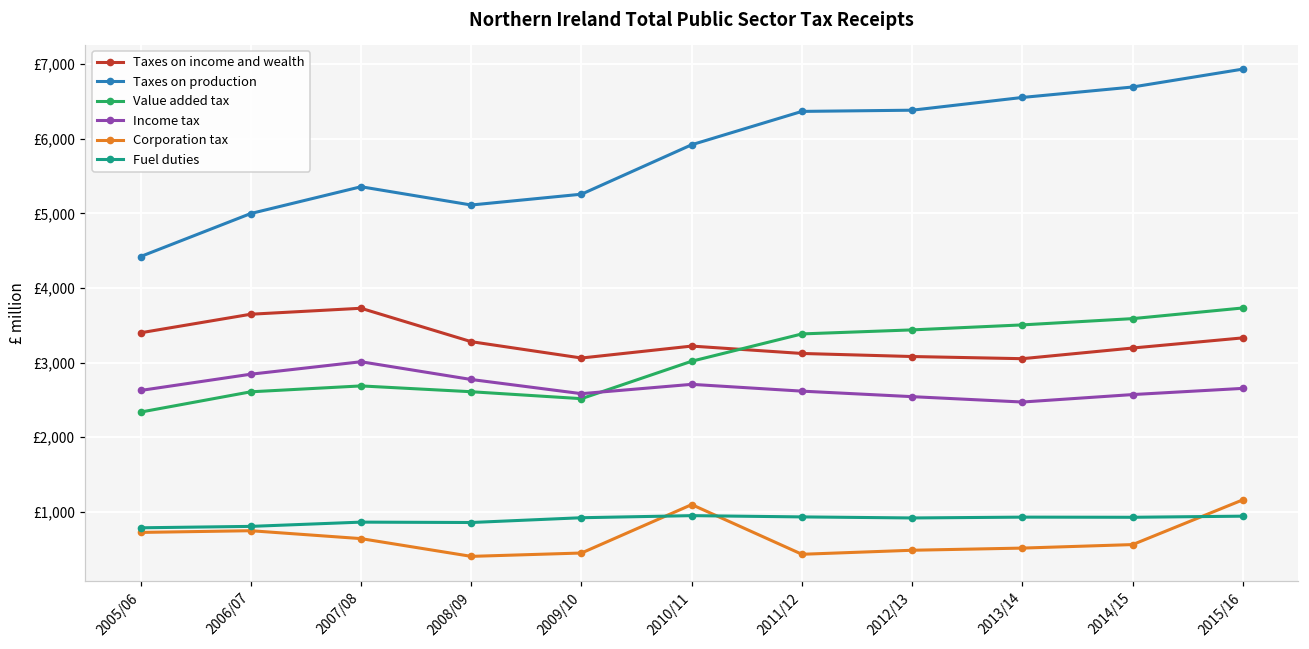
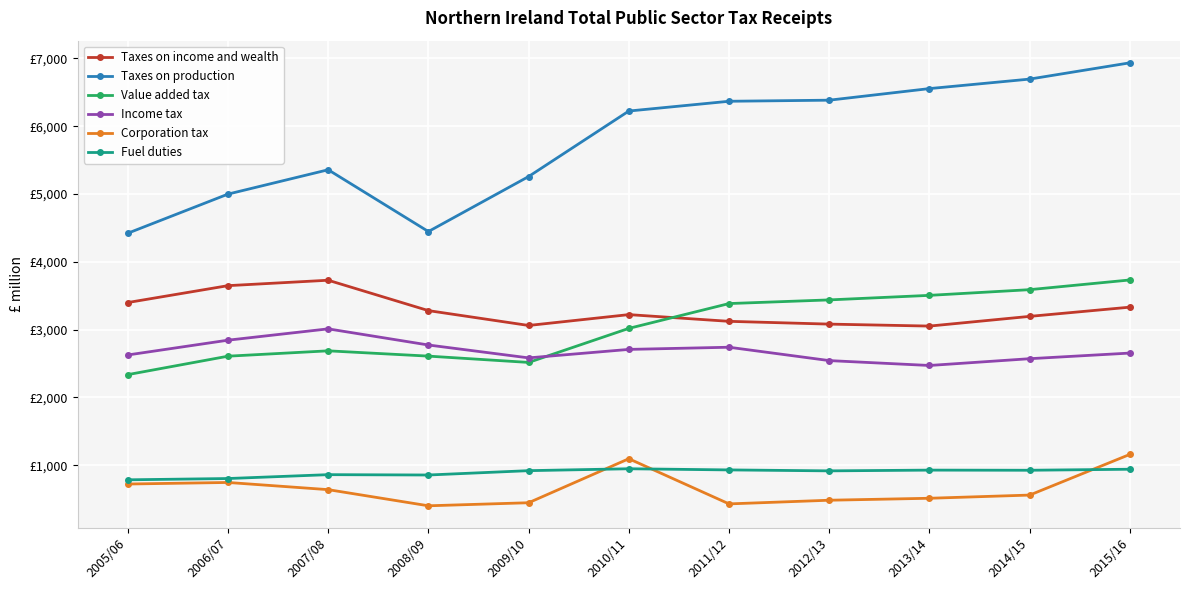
  {
    "Taxes on income and wealth": {
      "2005/06": "£3,400",
      "2006/07": "£3,600",
      "2007/08": "£3,700",
      "2008/09": "£3,300",
      "2009/10": "£3,100",
      "2010/11": "£3,200",
      "2011/12": "£3,100",
      "2012/13": "£3,100",
      "2013/14": "£3,100",
      "2014/15": "£3,200",
      "2015/16": "£3,300"
    },
    "Taxes on production": {
      "2005/06": "£4,400",
      "2006/07": "£5,000",
      "2007/08": "£5,400",
-     "2008/09": "£5,100",
+     "2008/09": "£4,400",
      "2009/10": "£5,300",
-     "2010/11": "£5,900",
+     "2010/11": "£6,200",
      "2011/12": "£6,400",
      "2012/13": "£6,400",
      "2013/14": "£6,600",
      "2014/15": "£6,700",
      "2015/16": "£6,900"
    },
    "Income tax": {
      "2005/06": "£2,600",
      "2006/07": "£2,800",
      "2007/08": "£3,000",
      "2008/09": "£2,800",
      "2009/10": "£2,600",
      "2010/11": "£2,700",
-     "2011/12": "£2,600",
+     "2011/12": "£2,700",
      "2012/13": "£2,500",
      "2013/14": "£2,500",
      "2014/15": "£2,600",
      "2015/16": "£2,700"
    },
    "Corporation tax": {
      "2005/06": "£700",
      "2006/07": "£700",
      "2007/08": "£600",
      "2008/09": "£400",
      "2009/10": "£400",
      "2010/11": "£1,100",
      "2011/12": "£400",
      "2012/13": "£500",
      "2013/14": "£500",
      "2014/15": "£600",
      "2015/16": "£1,200"
    }
  }
